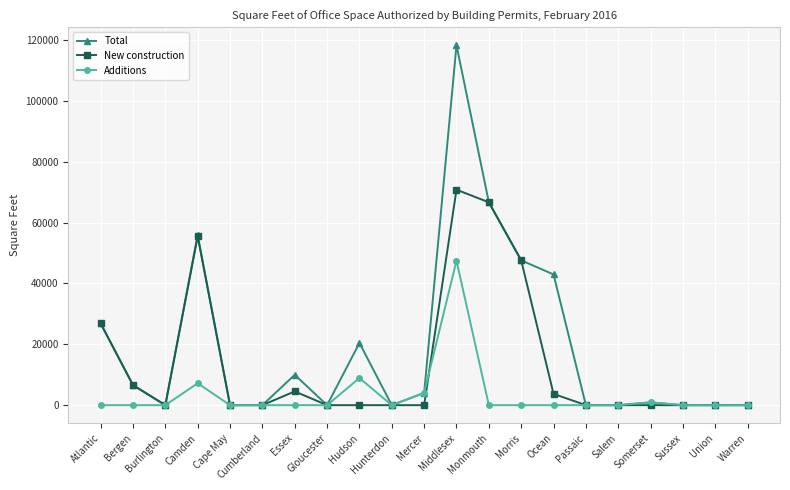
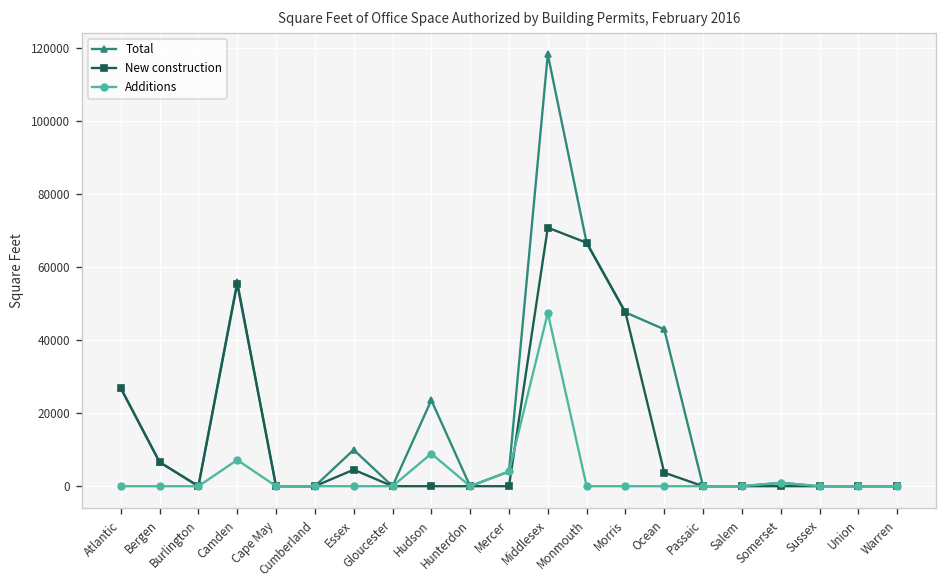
  {
    "Total": {
      "Essex": 10000,
-     "Hudson": 20000,
+     "Hudson": 24000,
      "Middlesex": 118000,
      "Ocean": 43000
    },
    "New construction": {
      "Essex": 5000,
      "Hudson": 0,
      "Mercer": 0,
      "Middlesex": 71000,
      "Ocean": 4000,
      "Somerset": 0
    },
    "Additions": {
      "Atlantic": 0,
      "Bergen": 0,
      "Camden": 7000,
      "Essex": 0,
      "Hudson": 9000,
      "Middlesex": 47000,
      "Monmouth": 0,
      "Morris": 0,
      "Ocean": 0
    }
  }
